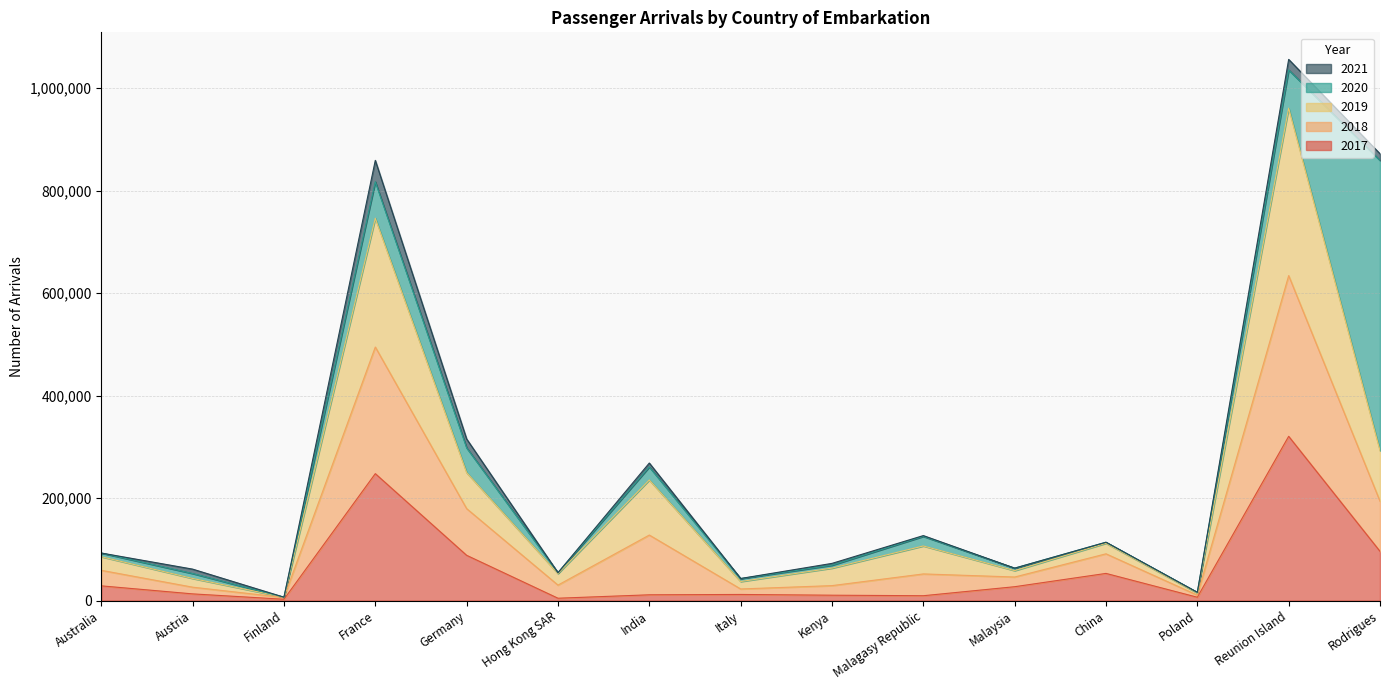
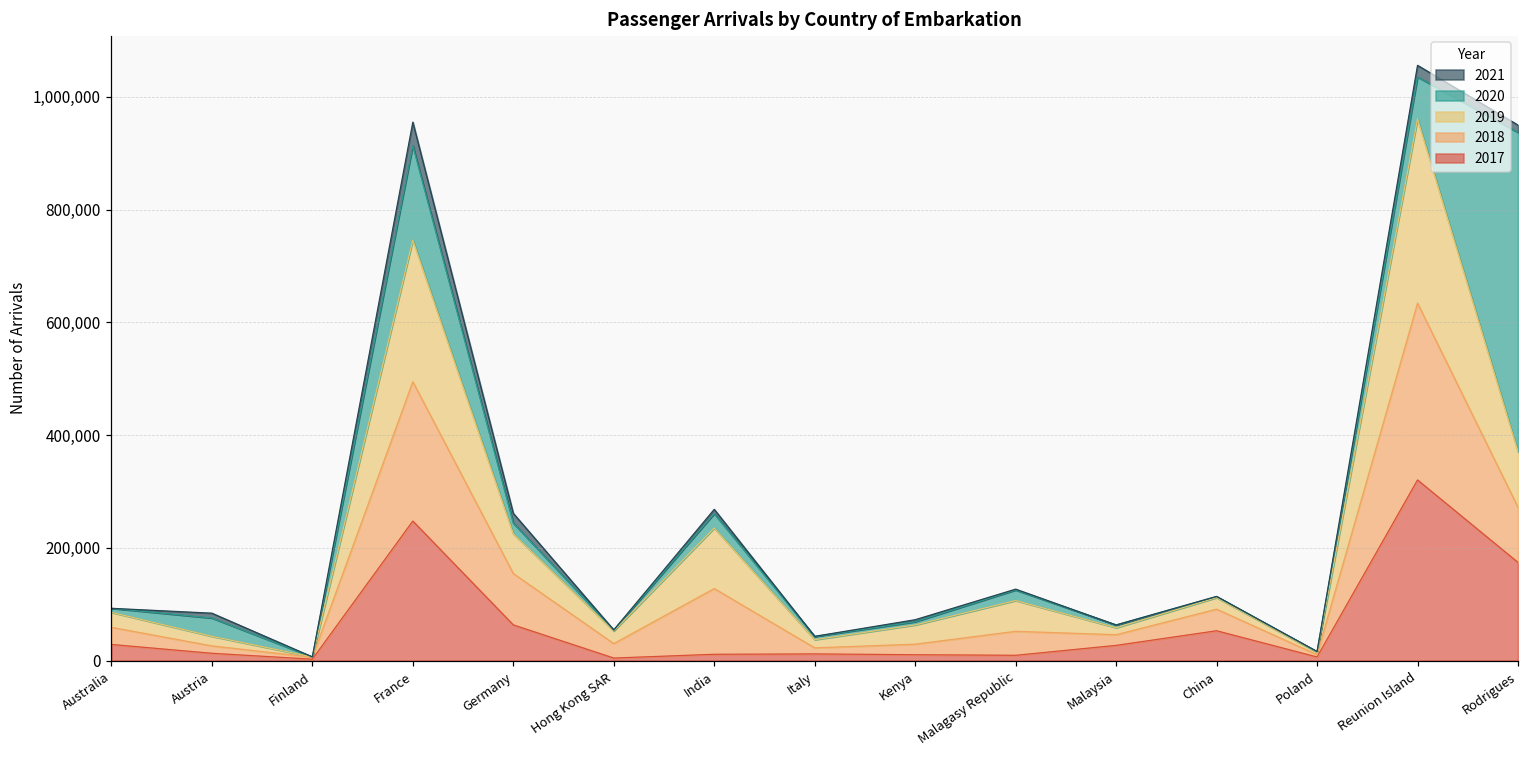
  {
    "2017": {
      "Australia": "30,000",
      "Austria": "10,000",
      "France": "250,000",
-     "Germany": "90,000",
+     "Germany": "60,000",
      "Hong Kong SAR": "0",
      "India": "10,000",
      "Italy": "10,000",
      "Kenya": "10,000",
      "Malagasy Republic": "10,000",
      "Malaysia": "30,000",
      "China": "50,000",
      "Reunion Island": "320,000",
-     "Rodrigues": "100,000"
+     "Rodrigues": "170,000"
    },
    "2020": {
-     "Austria": "10,000",
-     "France": "70,000",
-     "Germany": "50,000",
+     "Austria": "30,000",
+     "France": "170,000",
+     "Germany": "20,000",
      "India": "30,000",
      "Reunion Island": "70,000",
      "Rodrigues": "570,000"
    },
    "2021": {
      "Austria": "10,000",
      "France": "40,000",
      "Germany": "20,000",
      "India": "10,000",
      "Reunion Island": "20,000",
      "Rodrigues": "10,000"
    }
  }
